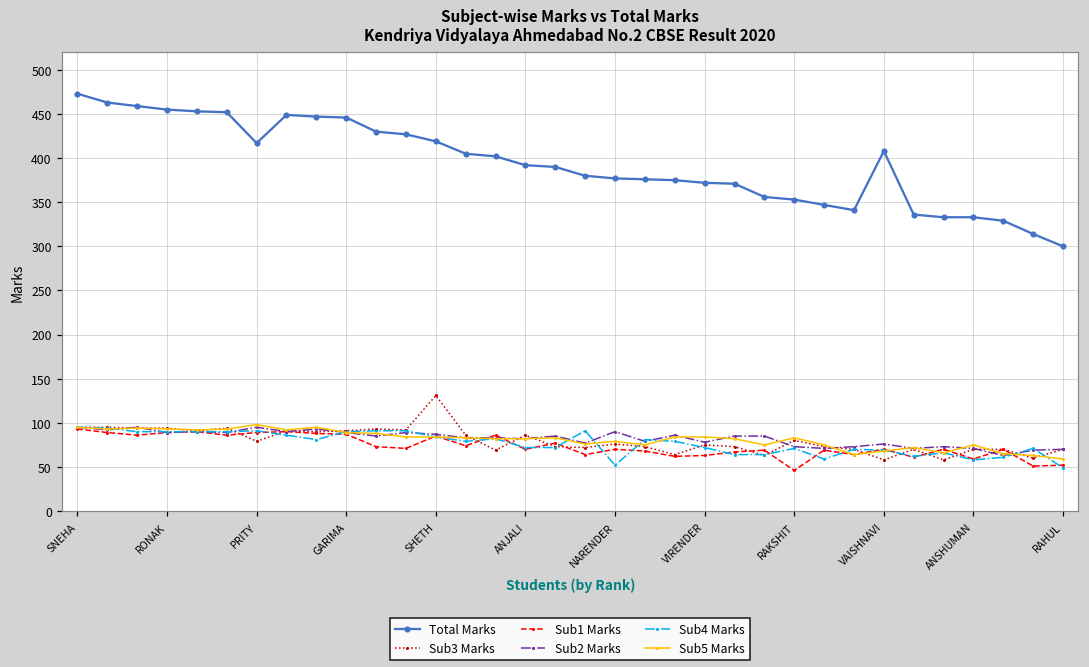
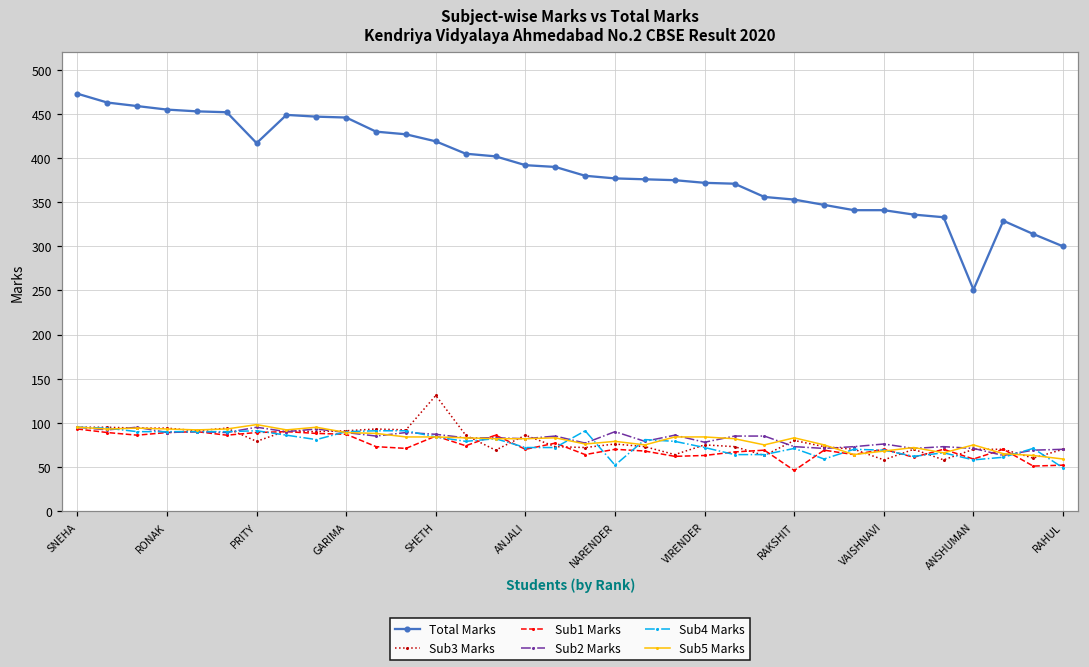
  {
    "Total Marks": {
      "SNEHA": 470,
      "RONAK": 460,
      "PRITY": 420,
      "GARIMA": 450,
      "SHETH": 420,
      "ANJALI": 390,
      "NARENDER": 380,
      "VIRENDER": 370,
      "RAKSHIT": 350,
-     "VAISHNAVI": 410,
-     "ANSHUMAN": 330,
+     "VAISHNAVI": 340,
+     "ANSHUMAN": 250,
      "RAHUL": 300
    },
    "Sub3 Marks": {
      "PRITY": 80,
      "SHETH": 130,
      "ANJALI": 90,
      "VAISHNAVI": 60
    },
    "Sub1 Marks": {
      "NARENDER": 70,
      "VIRENDER": 60,
      "RAKSHIT": 50
    },
    "Sub2 Marks": {
      "NARENDER": 90,
      "VAISHNAVI": 80
    },
    "Sub4 Marks": {
      "NARENDER": 50
    },
    "Sub5 Marks": {
      "VIRENDER": 80,
      "ANSHUMAN": 80,
      "RAHUL": 60
    }
  }
